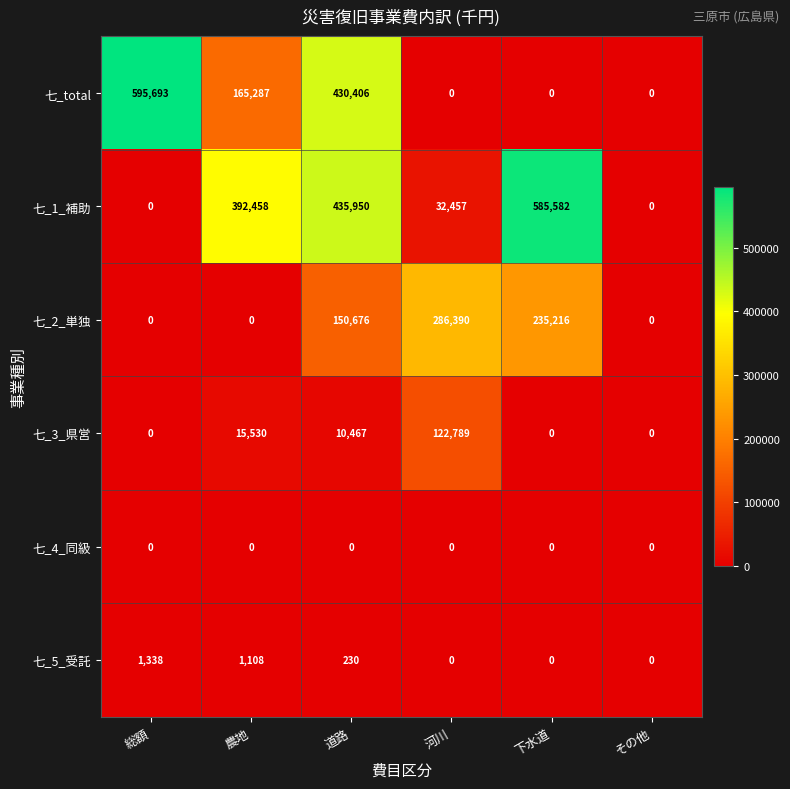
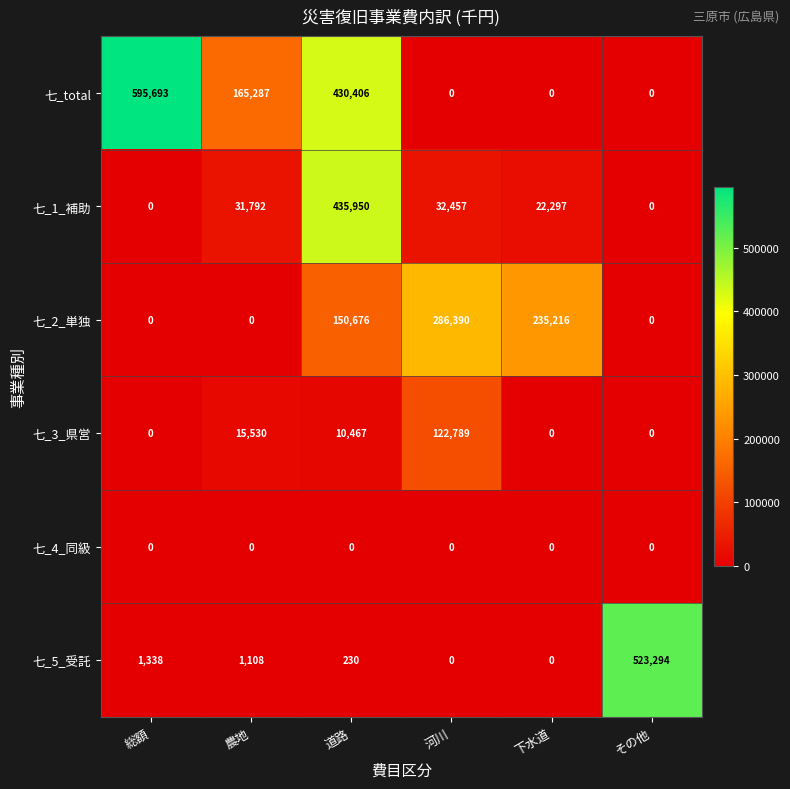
  {
    "七_total": {
      "総額": "595,693",
      "農地": "165,287",
      "道路": "430,406",
      "河川": "0",
      "下水道": "0",
      "その他": "0"
    },
    "七_1_補助": {
      "総額": "0",
-     "農地": "392,458",
+     "農地": "31,792",
      "道路": "435,950",
      "河川": "32,457",
-     "下水道": "585,582",
+     "下水道": "22,297",
      "その他": "0"
    },
    "七_2_単独": {
      "総額": "0",
      "農地": "0",
      "道路": "150,676",
      "河川": "286,390",
      "下水道": "235,216",
      "その他": "0"
    },
    "七_3_県営": {
      "総額": "0",
      "農地": "15,530",
      "道路": "10,467",
      "河川": "122,789",
      "下水道": "0",
      "その他": "0"
    },
    "七_4_同級": {
      "総額": "0",
      "農地": "0",
      "道路": "0",
      "河川": "0",
      "下水道": "0",
      "その他": "0"
    },
    "七_5_受託": {
      "総額": "1,338",
      "農地": "1,108",
      "道路": "230",
      "河川": "0",
      "下水道": "0",
-     "その他": "0"
+     "その他": "523,294"
    }
  }
